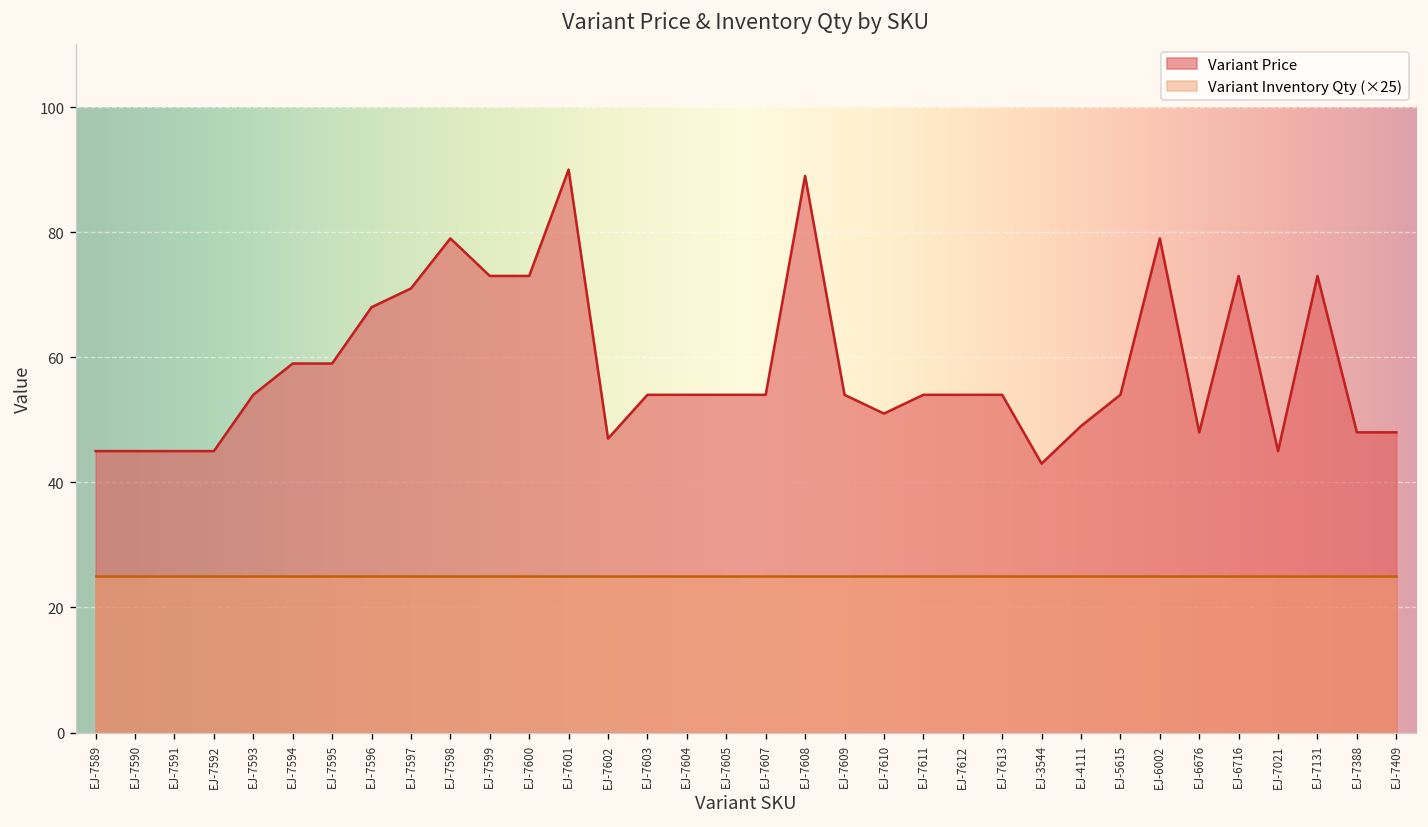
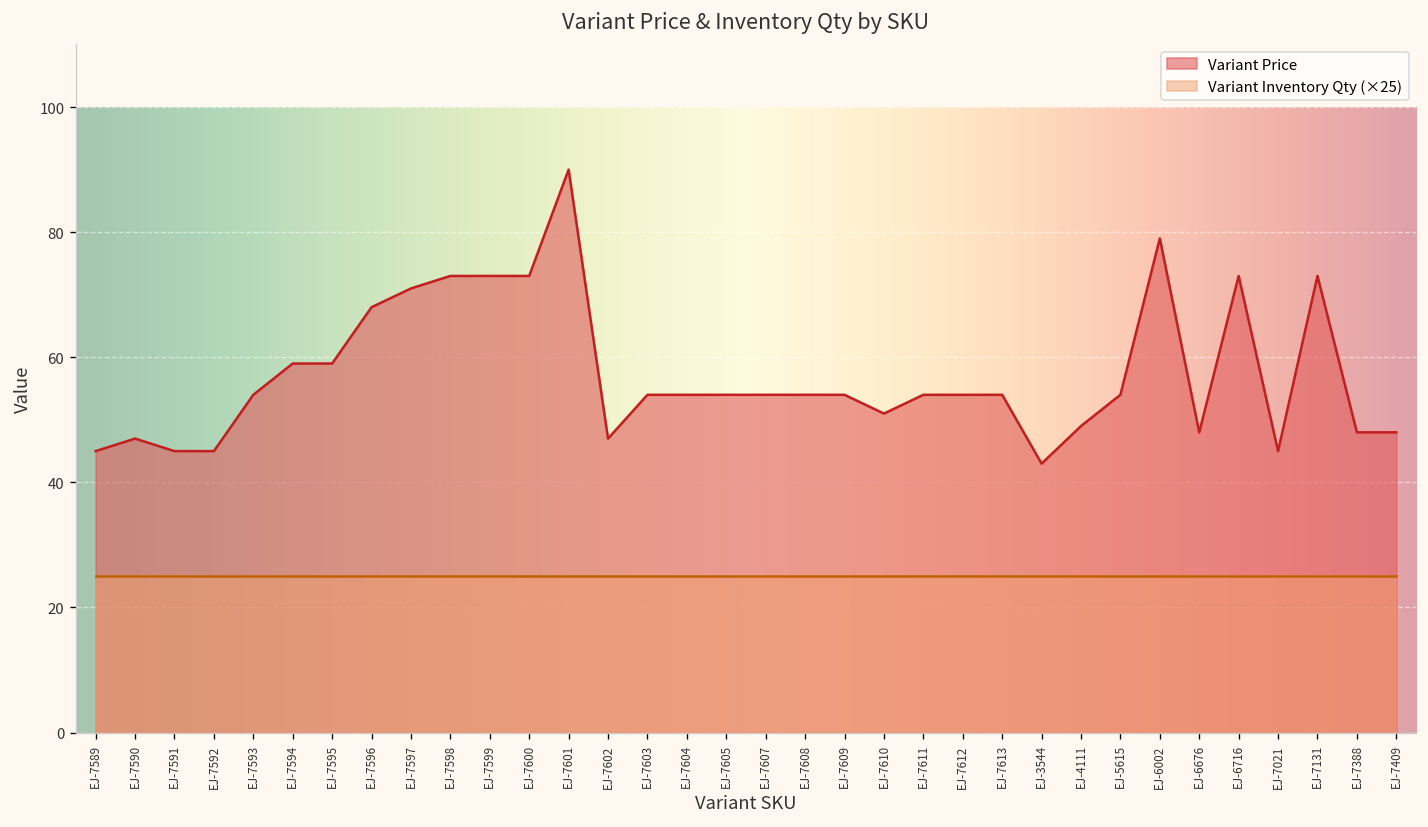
  {
    "Variant Price": {
      "EJ-7589": 45,
-     "EJ-7590": 45,
+     "EJ-7590": 47,
      "EJ-7591": 45,
      "EJ-7592": 45,
      "EJ-7593": 54,
      "EJ-7594": 59,
      "EJ-7595": 59,
      "EJ-7596": 68,
      "EJ-7597": 71,
-     "EJ-7598": 79,
+     "EJ-7598": 73,
      "EJ-7599": 73,
      "EJ-7600": 73,
      "EJ-7601": 90,
      "EJ-7602": 47,
      "EJ-7603": 54,
      "EJ-7604": 54,
      "EJ-7605": 54,
      "EJ-7607": 54,
-     "EJ-7608": 89,
+     "EJ-7608": 54,
      "EJ-7609": 54,
      "EJ-7610": 51,
      "EJ-7611": 54,
      "EJ-7612": 54,
      "EJ-7613": 54,
      "EJ-3544": 43,
      "EJ-4111": 49,
      "EJ-5615": 54,
      "EJ-6002": 79,
      "EJ-6676": 48,
      "EJ-6716": 73,
      "EJ-7021": 45,
      "EJ-7131": 73,
      "EJ-7388": 48,
      "EJ-7409": 48
    },
    "Variant Inventory Qty (×25)": {
      "EJ-7589": 25,
      "EJ-7590": 25,
      "EJ-7591": 25,
      "EJ-7592": 25,
      "EJ-7593": 25,
      "EJ-7594": 25,
      "EJ-7595": 25,
      "EJ-7596": 25,
      "EJ-7597": 25,
      "EJ-7598": 25,
      "EJ-7599": 25,
      "EJ-7600": 25,
      "EJ-7601": 25,
      "EJ-7602": 25,
      "EJ-7603": 25,
      "EJ-7604": 25,
      "EJ-7605": 25,
      "EJ-7607": 25,
      "EJ-7608": 25,
      "EJ-7609": 25,
      "EJ-7610": 25,
      "EJ-7611": 25,
      "EJ-7612": 25,
      "EJ-7613": 25,
      "EJ-3544": 25,
      "EJ-4111": 25,
      "EJ-5615": 25,
      "EJ-6002": 25,
      "EJ-6676": 25,
      "EJ-6716": 25,
      "EJ-7021": 25,
      "EJ-7131": 25,
      "EJ-7388": 25,
      "EJ-7409": 25
    }
  }
